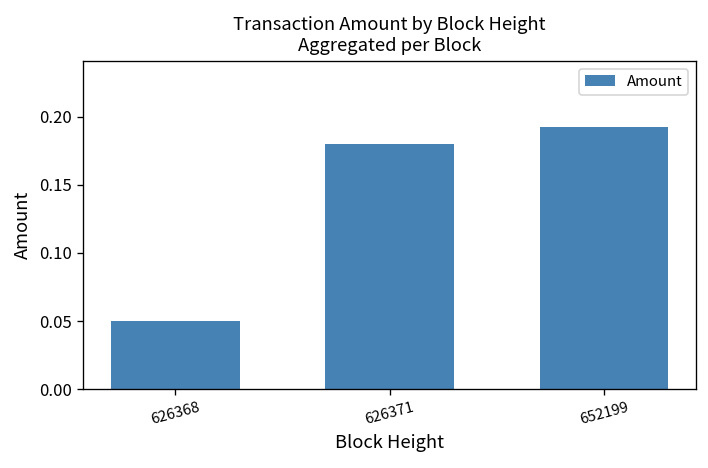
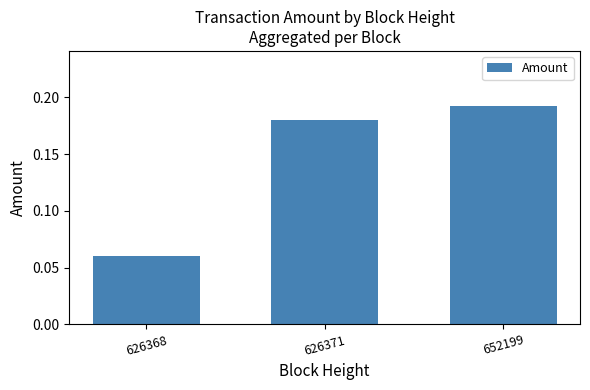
  {
-   "626368": 0.05,
+   "626368": 0.06,
    "626371": 0.18,
    "652199": 0.193
  }
